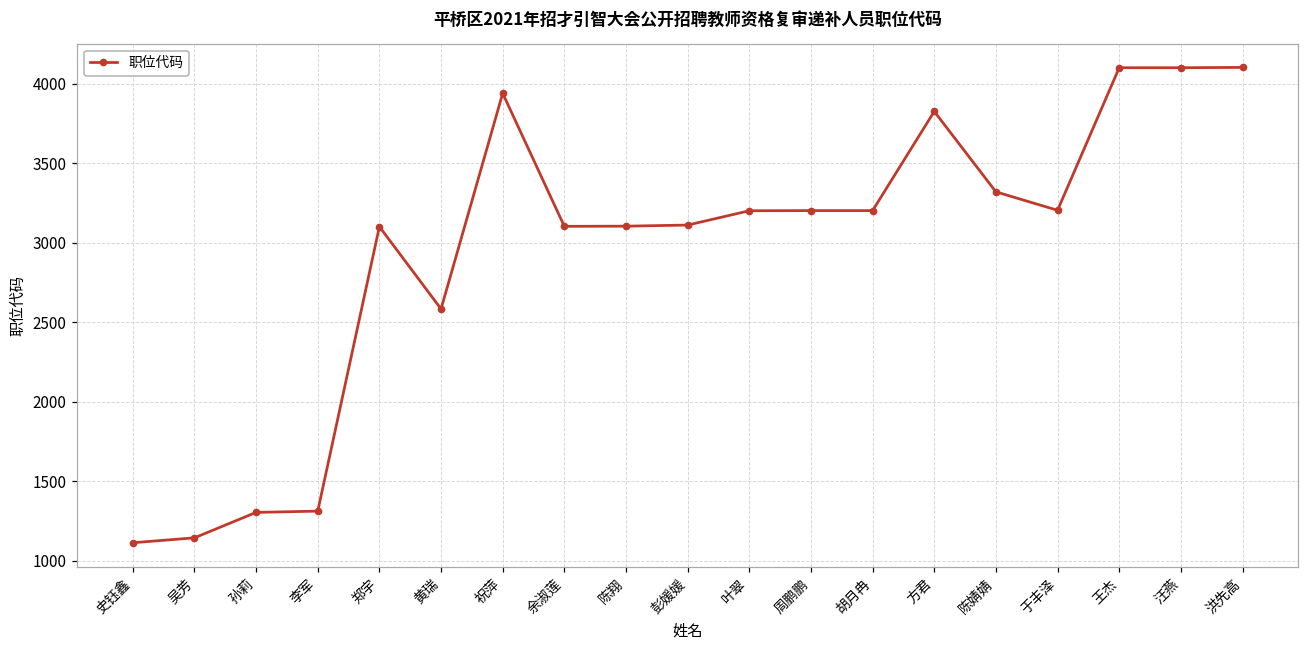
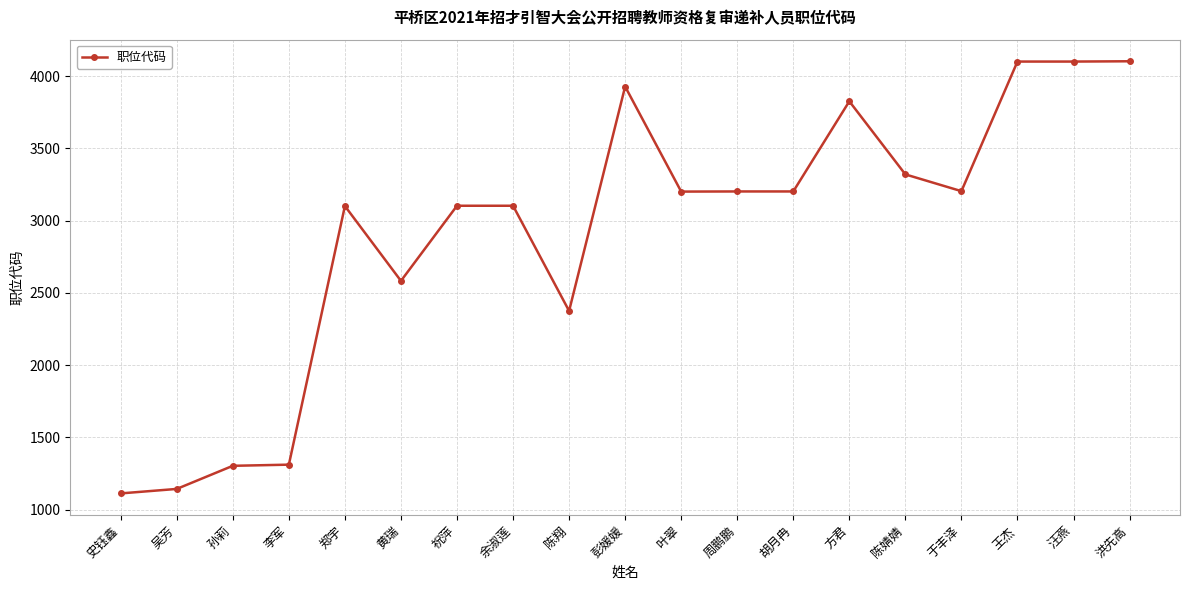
  {
    "史钰鑫": 1110,
    "吴芳": 1140,
    "孙莉": 1300,
    "李军": 1310,
    "郑宇": 3100,
    "黄瑞": 2580,
-   "祝萍": 3940,
+   "祝萍": 3100,
    "余淑莲": 3100,
-   "陈翔": 3100,
-   "彭媛媛": 3110,
+   "陈翔": 2380,
+   "彭媛媛": 3930,
    "叶翠": 3200,
    "周鹏鹏": 3200,
    "胡月冉": 3200,
    "方君": 3830,
    "陈婧婧": 3320,
    "于丰泽": 3200,
    "王杰": 4100,
    "汪燕": 4100,
    "洪先高": 4100
  }
